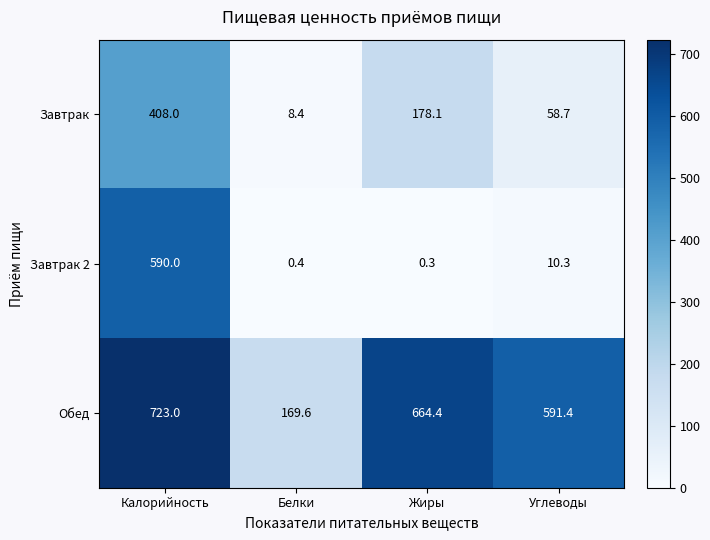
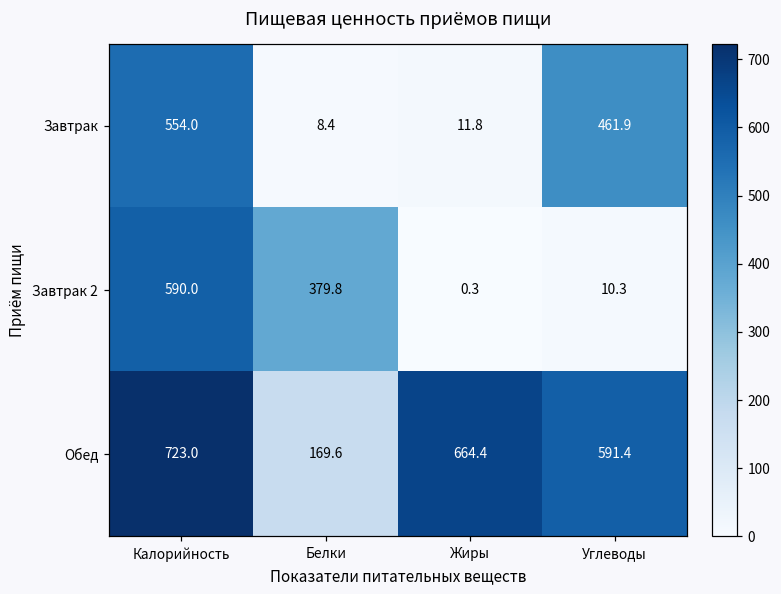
  {
    "Завтрак": {
-     "Калорийность": 408.0,
+     "Калорийность": 554.0,
      "Белки": 8.4,
-     "Жиры": 178.1,
-     "Углеводы": 58.7
+     "Жиры": 11.8,
+     "Углеводы": 461.9
    },
    "Завтрак 2": {
      "Калорийность": 590.0,
-     "Белки": 0.4,
+     "Белки": 379.8,
      "Жиры": 0.3,
      "Углеводы": 10.3
    },
    "Обед": {
      "Калорийность": 723.0,
      "Белки": 169.6,
      "Жиры": 664.4,
      "Углеводы": 591.4
    }
  }
